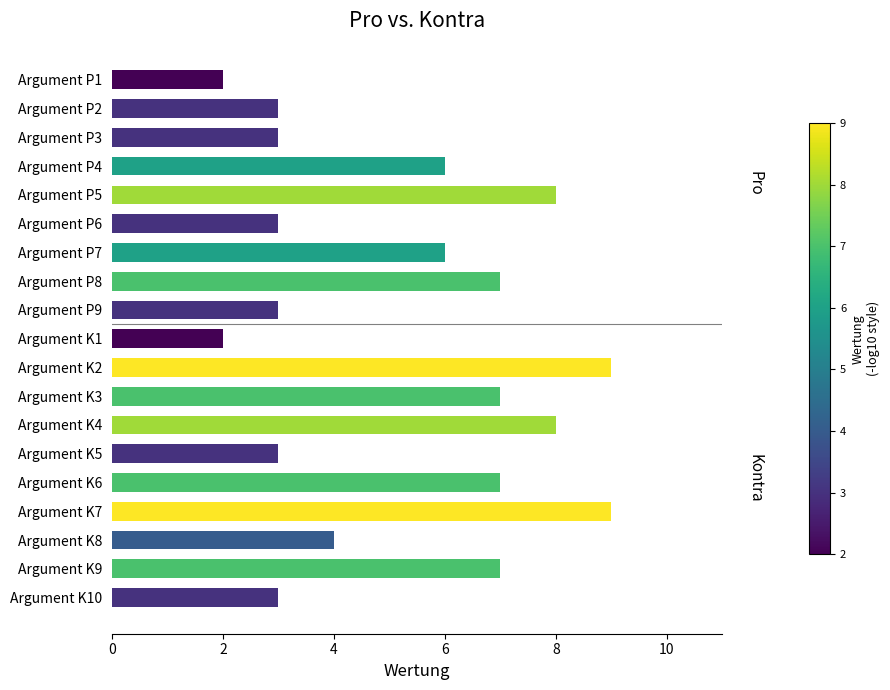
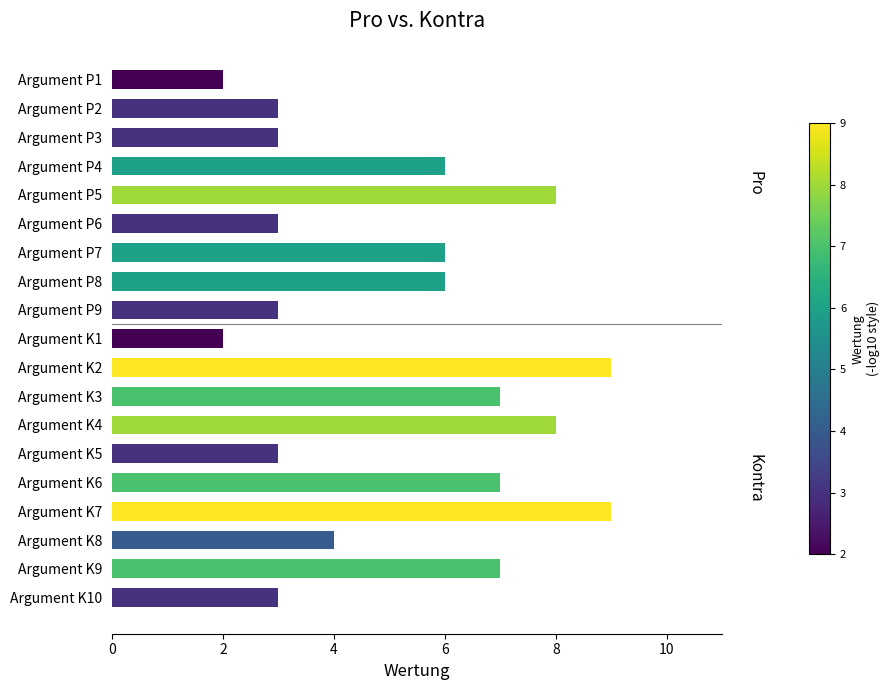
  {
    "Argument P1": 2,
    "Argument P2": 3,
    "Argument P3": 3,
    "Argument P4": 6,
    "Argument P5": 8,
    "Argument P6": 3,
    "Argument P7": 6,
-   "Argument P8": 7,
+   "Argument P8": 6,
    "Argument P9": 3,
    "Argument K1": 2,
    "Argument K2": 9,
    "Argument K3": 7,
    "Argument K4": 8,
    "Argument K5": 3,
    "Argument K6": 7,
    "Argument K7": 9,
    "Argument K8": 4,
    "Argument K9": 7,
    "Argument K10": 3
  }
